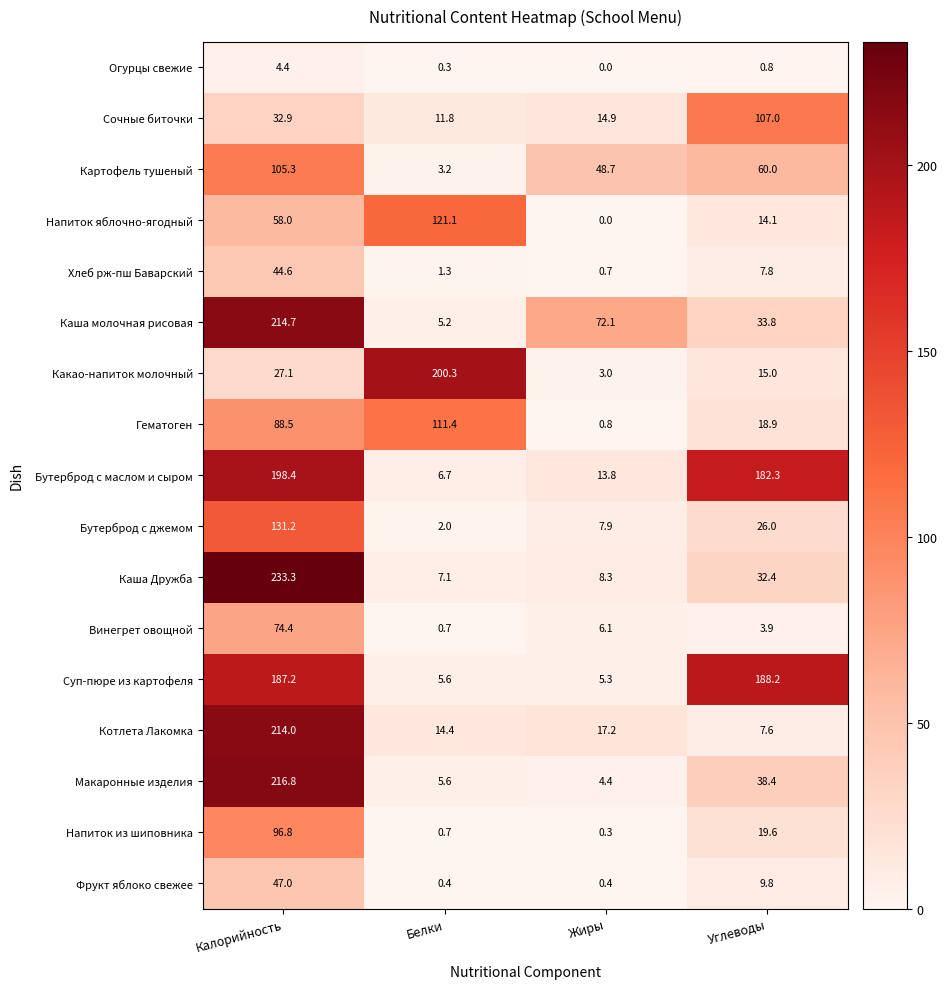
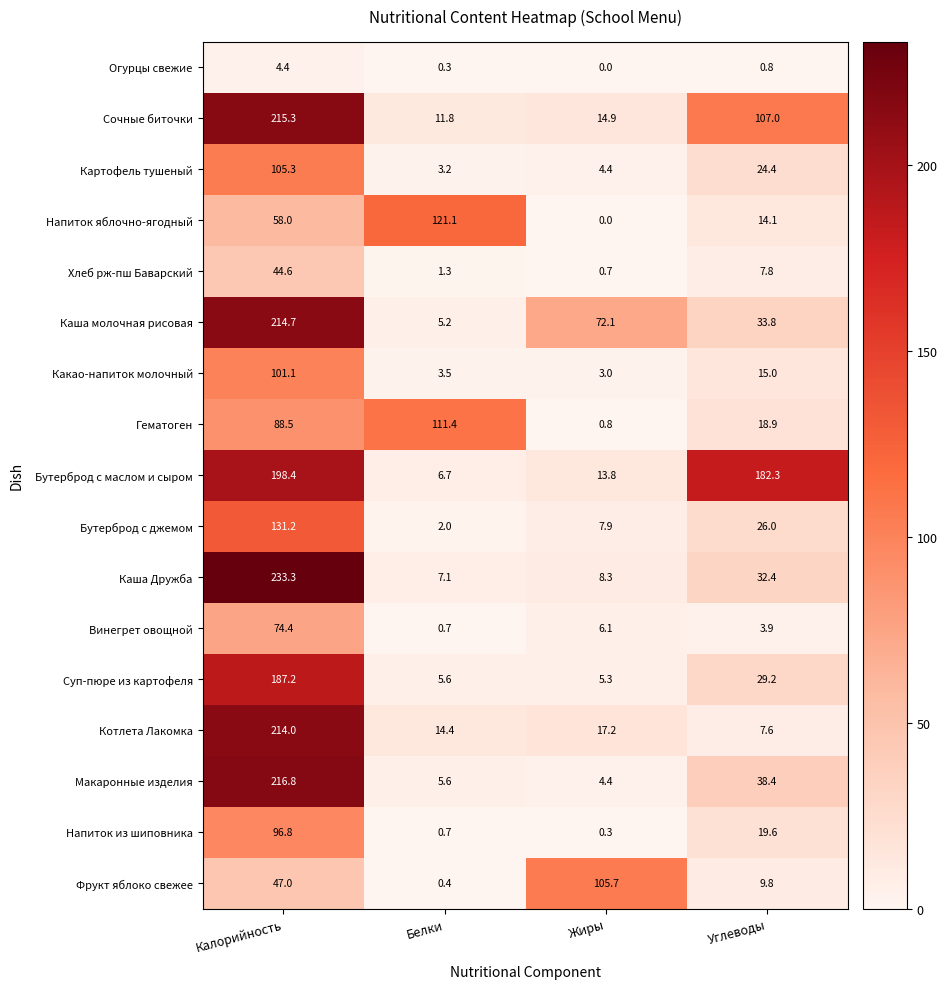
  {
    "Огурцы свежие": {
      "Калорийность": 4.4,
      "Белки": 0.3,
      "Жиры": 0.0,
      "Углеводы": 0.8
    },
    "Сочные биточки": {
-     "Калорийность": 32.9,
+     "Калорийность": 215.3,
      "Белки": 11.8,
      "Жиры": 14.9,
      "Углеводы": 107.0
    },
    "Картофель тушеный": {
      "Калорийность": 105.3,
      "Белки": 3.2,
-     "Жиры": 48.7,
-     "Углеводы": 60.0
+     "Жиры": 4.4,
+     "Углеводы": 24.4
    },
    "Напиток яблочно-ягодный": {
      "Калорийность": 58.0,
      "Белки": 121.1,
      "Жиры": 0.0,
      "Углеводы": 14.1
    },
    "Хлеб рж-пш Баварский": {
      "Калорийность": 44.6,
      "Белки": 1.3,
      "Жиры": 0.7,
      "Углеводы": 7.8
    },
    "Каша молочная рисовая": {
      "Калорийность": 214.7,
      "Белки": 5.2,
      "Жиры": 72.1,
      "Углеводы": 33.8
    },
    "Какао-напиток молочный": {
-     "Калорийность": 27.1,
-     "Белки": 200.3,
+     "Калорийность": 101.1,
+     "Белки": 3.5,
      "Жиры": 3.0,
      "Углеводы": 15.0
    },
    "Гематоген": {
      "Калорийность": 88.5,
      "Белки": 111.4,
      "Жиры": 0.8,
      "Углеводы": 18.9
    },
    "Бутерброд с маслом и сыром": {
      "Калорийность": 198.4,
      "Белки": 6.7,
      "Жиры": 13.8,
      "Углеводы": 182.3
    },
    "Бутерброд с джемом": {
      "Калорийность": 131.2,
      "Белки": 2.0,
      "Жиры": 7.9,
      "Углеводы": 26.0
    },
    "Каша Дружба": {
      "Калорийность": 233.3,
      "Белки": 7.1,
      "Жиры": 8.3,
      "Углеводы": 32.4
    },
    "Винегрет овощной": {
      "Калорийность": 74.4,
      "Белки": 0.7,
      "Жиры": 6.1,
      "Углеводы": 3.9
    },
    "Суп-пюре из картофеля": {
      "Калорийность": 187.2,
      "Белки": 5.6,
      "Жиры": 5.3,
-     "Углеводы": 188.2
+     "Углеводы": 29.2
    },
    "Котлета Лакомка": {
      "Калорийность": 214.0,
      "Белки": 14.4,
      "Жиры": 17.2,
      "Углеводы": 7.6
    },
    "Макаронные изделия": {
      "Калорийность": 216.8,
      "Белки": 5.6,
      "Жиры": 4.4,
      "Углеводы": 38.4
    },
    "Напиток из шиповника": {
      "Калорийность": 96.8,
      "Белки": 0.7,
      "Жиры": 0.3,
      "Углеводы": 19.6
    },
    "Фрукт яблоко свежее": {
      "Калорийность": 47.0,
      "Белки": 0.4,
-     "Жиры": 0.4,
+     "Жиры": 105.7,
      "Углеводы": 9.8
    }
  }
